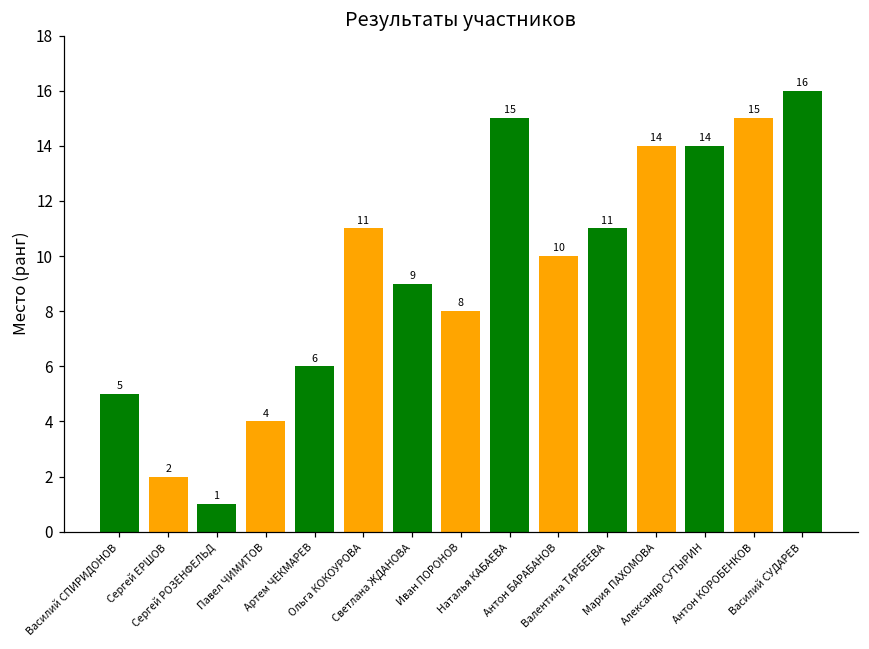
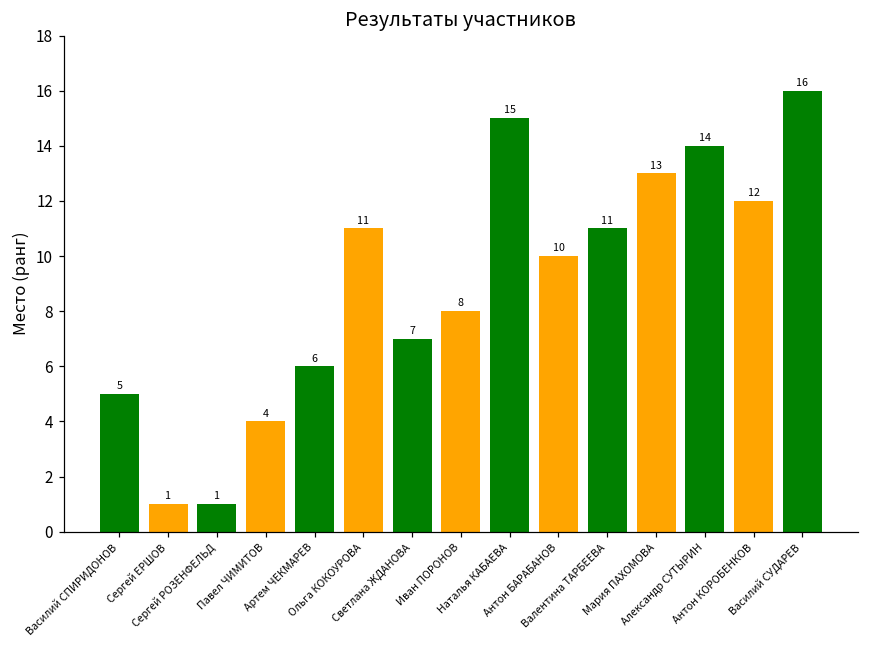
  {
    "Василий СПИРИДОНОВ": 5,
-   "Сергей ЕРШОВ": 2,
+   "Сергей ЕРШОВ": 1,
    "Сергей РОЗЕНФЕЛЬД": 1,
    "Павел ЧИМИТОВ": 4,
    "Артем ЧЕКМАРЕВ": 6,
    "Ольга КОКОУРОВА": 11,
-   "Светлана ЖДАНОВА": 9,
+   "Светлана ЖДАНОВА": 7,
    "Иван ПОРОНОВ": 8,
    "Наталья КАБАЕВА": 15,
    "Антон БАРАБАНОВ": 10,
    "Валентина ТАРБЕЕВА": 11,
-   "Мария ПАХОМОВА": 14,
+   "Мария ПАХОМОВА": 13,
    "Александр СУТЫРИН": 14,
-   "Антон КОРОБЕНКОВ": 15,
+   "Антон КОРОБЕНКОВ": 12,
    "Василий СУДАРЕВ": 16
  }
